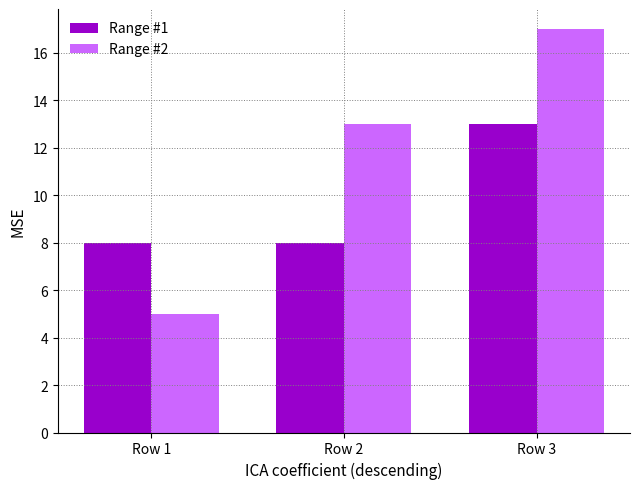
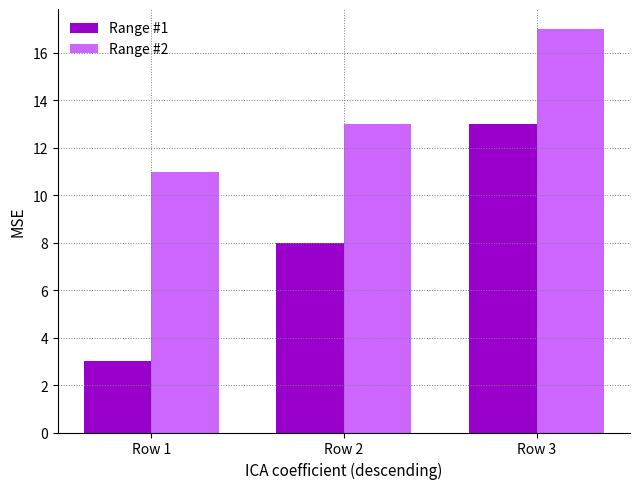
  {
    "Range #1": {
-     "Row 1": 8,
+     "Row 1": 3,
      "Row 2": 8,
      "Row 3": 13
    },
    "Range #2": {
-     "Row 1": 5,
+     "Row 1": 11,
      "Row 2": 13,
      "Row 3": 17
    }
  }
